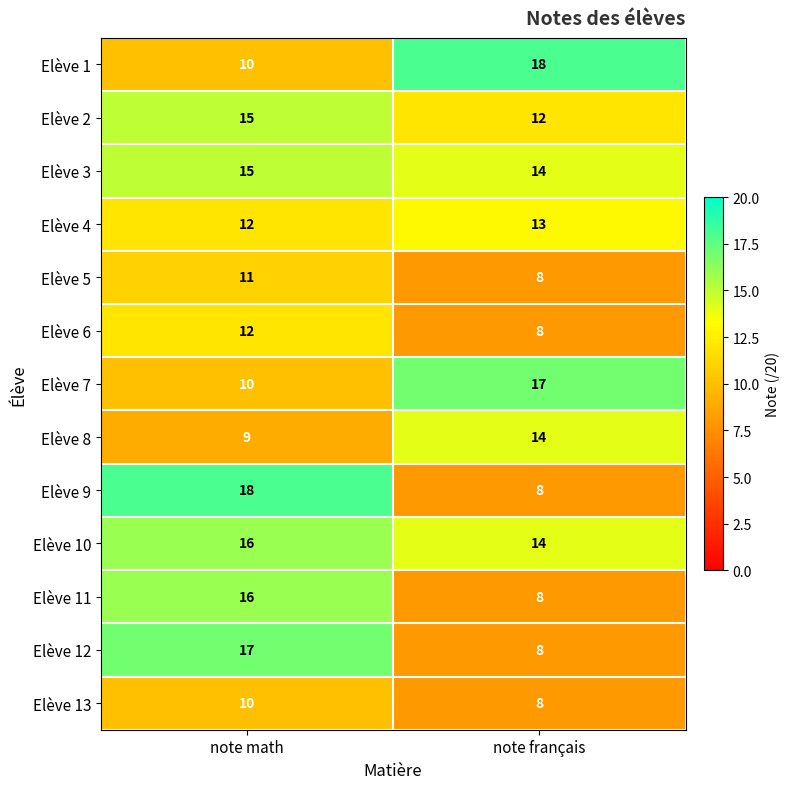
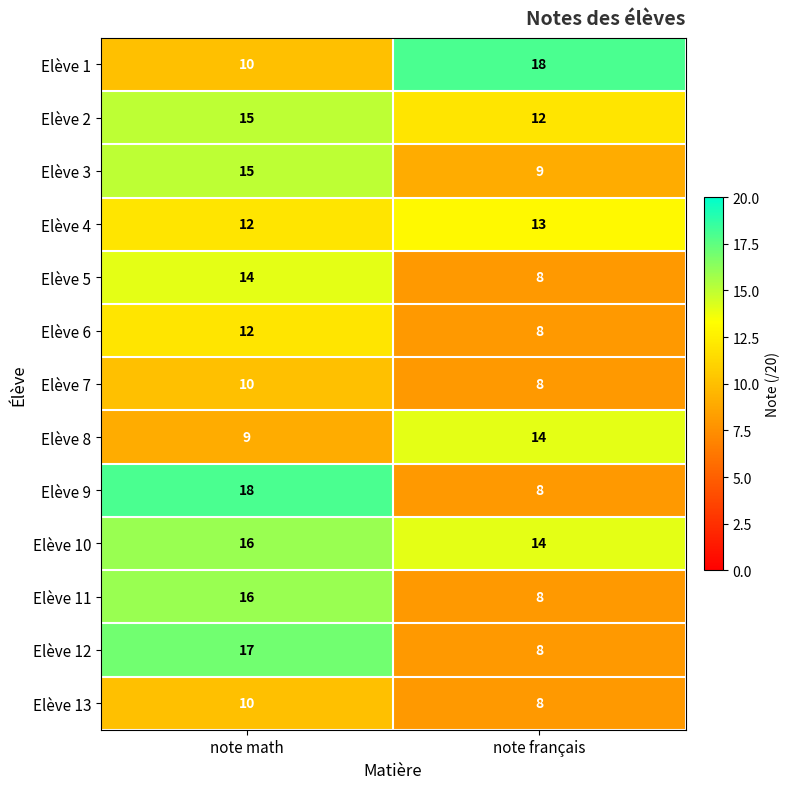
  {
    "Elève 1": {
      "note math": 10,
      "note français": 18
    },
    "Elève 2": {
      "note math": 15,
      "note français": 12
    },
    "Elève 3": {
      "note math": 15,
-     "note français": 14
+     "note français": 9
    },
    "Elève 4": {
      "note math": 12,
      "note français": 13
    },
    "Elève 5": {
-     "note math": 11,
+     "note math": 14,
      "note français": 8
    },
    "Elève 6": {
      "note math": 12,
      "note français": 8
    },
    "Elève 7": {
      "note math": 10,
-     "note français": 17
+     "note français": 8
    },
    "Elève 8": {
      "note math": 9,
      "note français": 14
    },
    "Elève 9": {
      "note math": 18,
      "note français": 8
    },
    "Elève 10": {
      "note math": 16,
      "note français": 14
    },
    "Elève 11": {
      "note math": 16,
      "note français": 8
    },
    "Elève 12": {
      "note math": 17,
      "note français": 8
    },
    "Elève 13": {
      "note math": 10,
      "note français": 8
    }
  }
